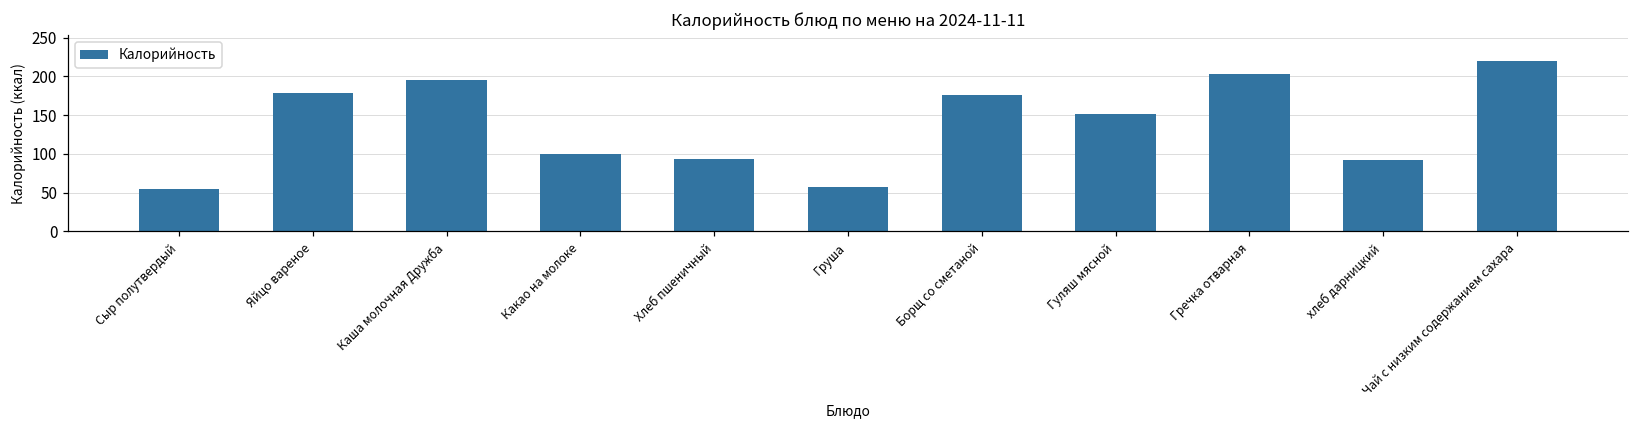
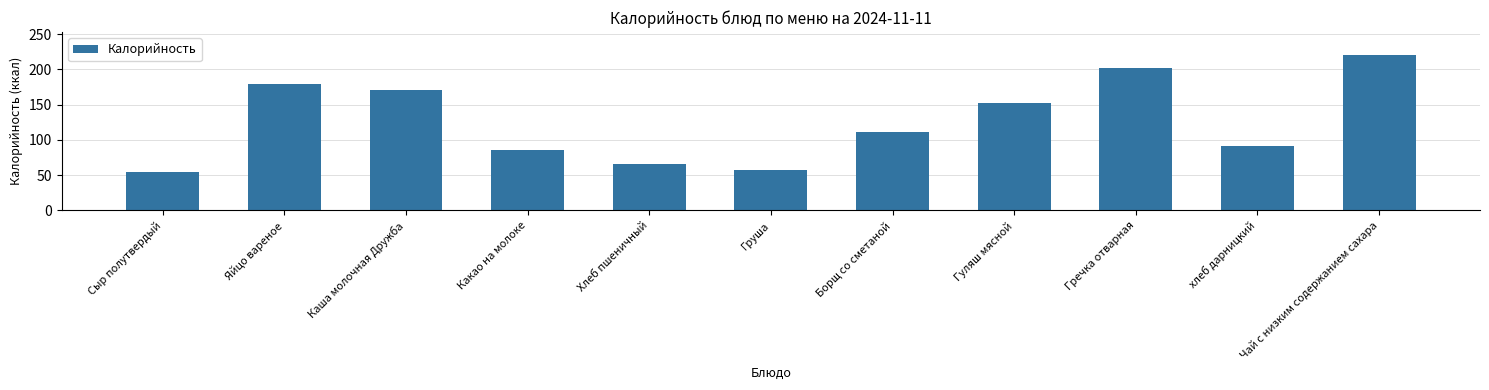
  {
    "Сыр полутвердый": 50,
    "Яйцо вареное": 180,
-   "Каша молочная Дружба": 200,
-   "Какао на молоке": 100,
-   "Хлеб пшеничный": 90,
+   "Каша молочная Дружба": 170,
+   "Какао на молоке": 90,
+   "Хлеб пшеничный": 70,
    "Груша": 60,
-   "Борщ со сметаной": 180,
+   "Борщ со сметаной": 110,
    "Гуляш мясной": 150,
    "Гречка отварная": 200,
    "хлеб дарницкий": 90,
    "Чай с низким содержанием сахара": 220
  }
